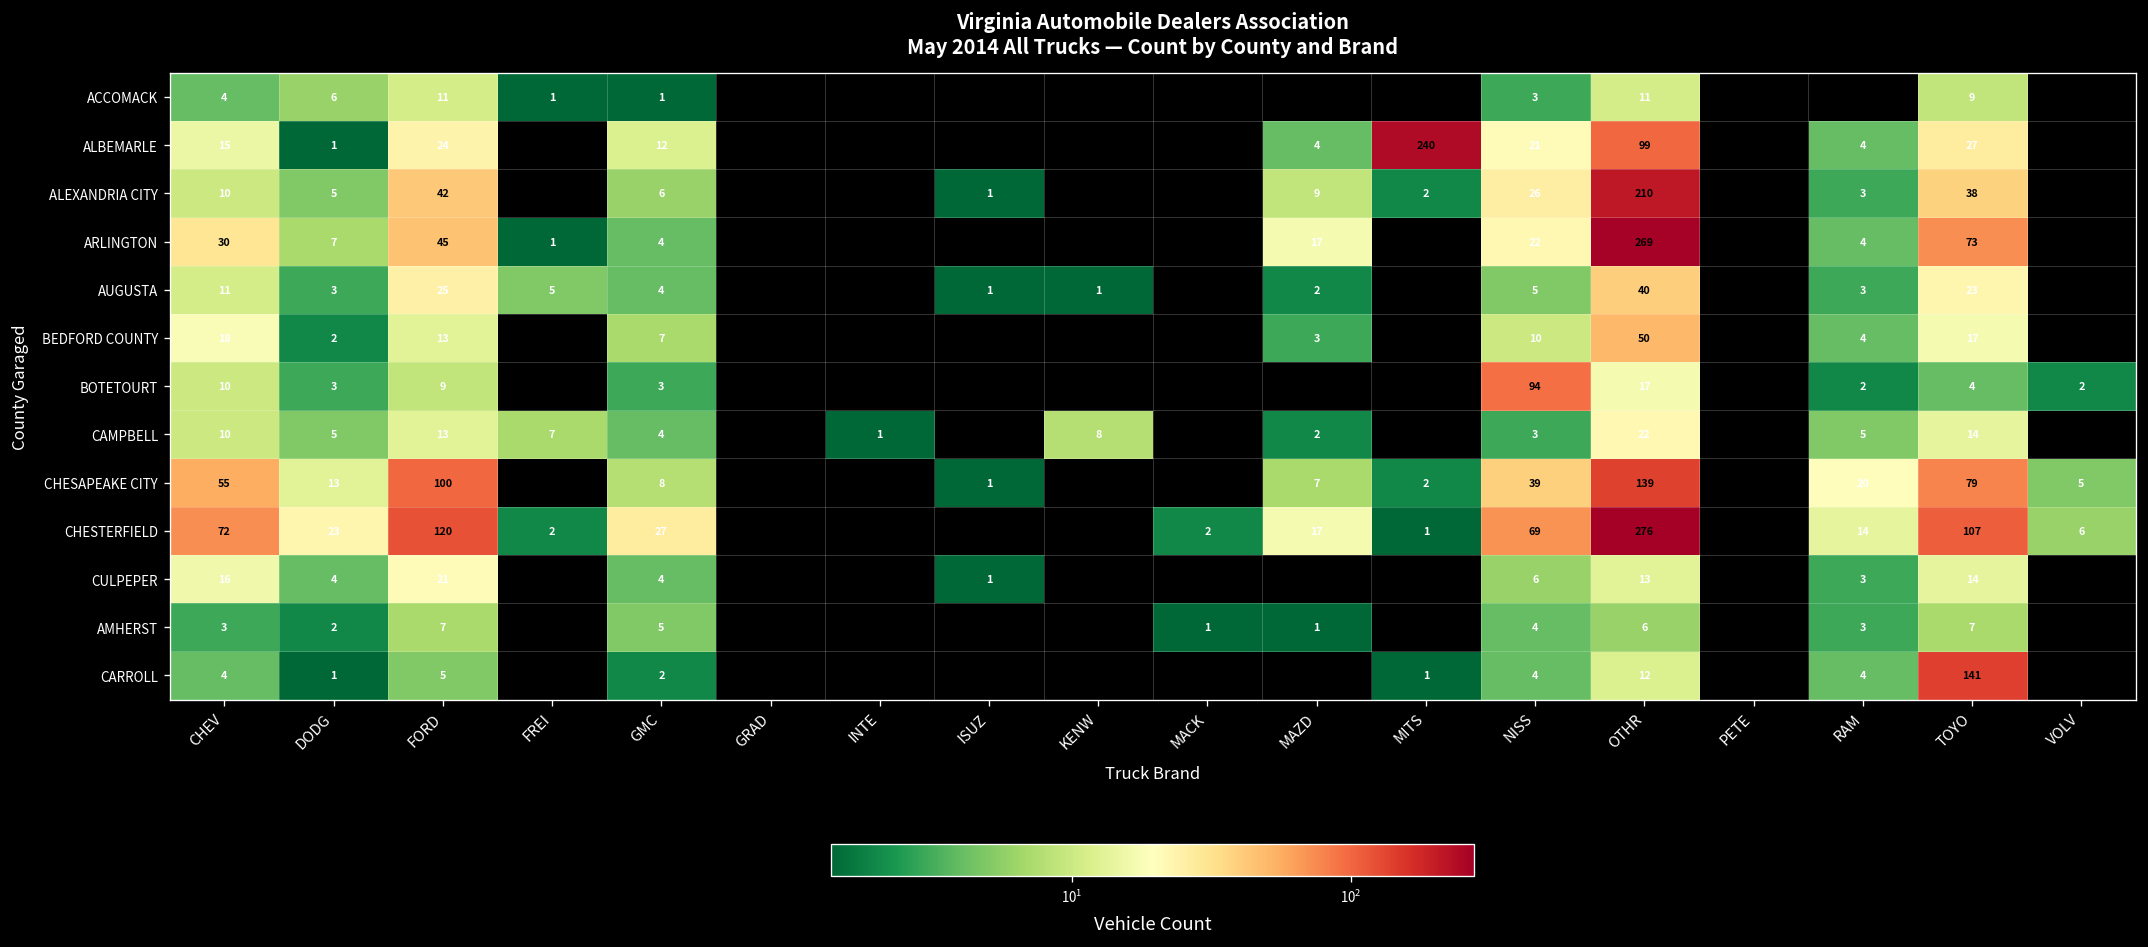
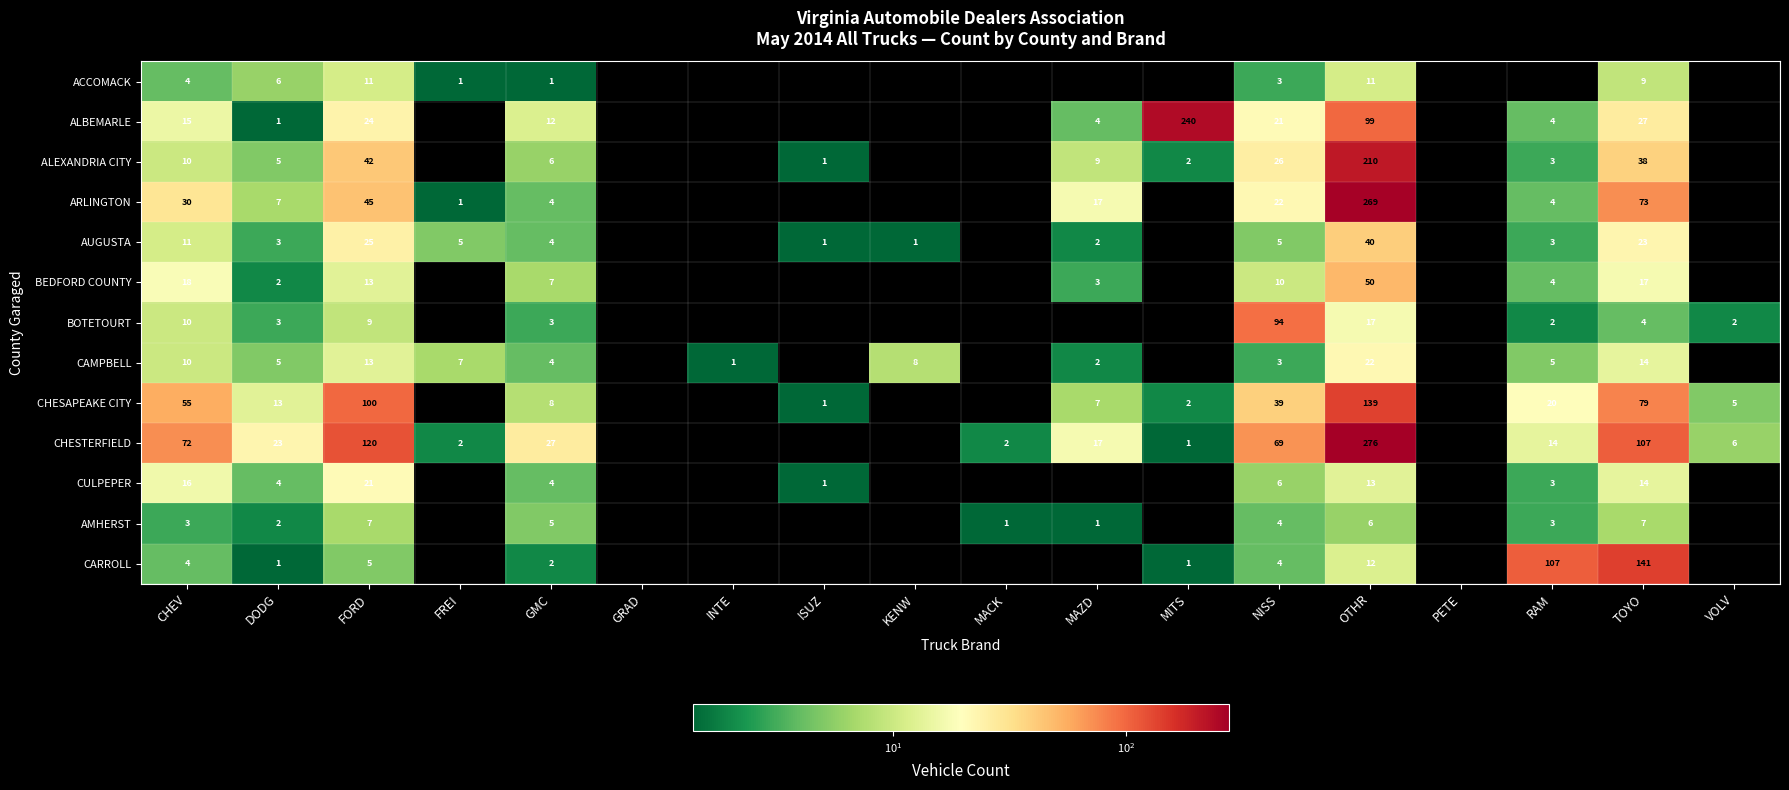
  {
    "ACCOMACK": {
      "CHEV": 4,
      "DODG": 6,
      "FORD": 11,
      "FREI": 1,
      "GMC": 1,
      "NISS": 3,
      "OTHR": 11,
      "TOYO": 9
    },
    "ALBEMARLE": {
      "CHEV": 15,
      "DODG": 1,
      "FORD": 24,
      "GMC": 12,
      "MAZD": 4,
      "MITS": 240,
      "NISS": 21,
      "OTHR": 99,
      "RAM": 4,
      "TOYO": 27
    },
    "ALEXANDRIA CITY": {
      "CHEV": 10,
      "DODG": 5,
      "FORD": 42,
      "GMC": 6,
      "ISUZ": 1,
      "MAZD": 9,
      "MITS": 2,
      "NISS": 26,
      "OTHR": 210,
      "RAM": 3,
      "TOYO": 38
    },
    "ARLINGTON": {
      "CHEV": 30,
      "DODG": 7,
      "FORD": 45,
      "FREI": 1,
      "GMC": 4,
      "MAZD": 17,
      "NISS": 22,
      "OTHR": 269,
      "RAM": 4,
      "TOYO": 73
    },
    "AUGUSTA": {
      "CHEV": 11,
      "DODG": 3,
      "FORD": 25,
      "FREI": 5,
      "GMC": 4,
      "ISUZ": 1,
      "KENW": 1,
      "MAZD": 2,
      "NISS": 5,
      "OTHR": 40,
      "RAM": 3,
      "TOYO": 23
    },
    "BEDFORD COUNTY": {
      "CHEV": 18,
      "DODG": 2,
      "FORD": 13,
      "GMC": 7,
      "MAZD": 3,
      "NISS": 10,
      "OTHR": 50,
      "RAM": 4,
      "TOYO": 17
    },
    "BOTETOURT": {
      "CHEV": 10,
      "DODG": 3,
      "FORD": 9,
      "GMC": 3,
      "NISS": 94,
      "OTHR": 17,
      "RAM": 2,
      "TOYO": 4,
      "VOLV": 2
    },
    "CAMPBELL": {
      "CHEV": 10,
      "DODG": 5,
      "FORD": 13,
      "FREI": 7,
      "GMC": 4,
      "INTE": 1,
      "KENW": 8,
      "MAZD": 2,
      "NISS": 3,
      "OTHR": 22,
      "RAM": 5,
      "TOYO": 14
    },
    "CHESAPEAKE CITY": {
      "CHEV": 55,
      "DODG": 13,
      "FORD": 100,
      "GMC": 8,
      "ISUZ": 1,
      "MAZD": 7,
      "MITS": 2,
      "NISS": 39,
      "OTHR": 139,
      "RAM": 20,
      "TOYO": 79,
      "VOLV": 5
    },
    "CHESTERFIELD": {
      "CHEV": 72,
      "DODG": 23,
      "FORD": 120,
      "FREI": 2,
      "GMC": 27,
      "MACK": 2,
      "MAZD": 17,
      "MITS": 1,
      "NISS": 69,
      "OTHR": 276,
      "RAM": 14,
      "TOYO": 107,
      "VOLV": 6
    },
    "CULPEPER": {
      "CHEV": 16,
      "DODG": 4,
      "FORD": 21,
      "GMC": 4,
      "ISUZ": 1,
      "NISS": 6,
      "OTHR": 13,
      "RAM": 3,
      "TOYO": 14
    },
    "AMHERST": {
      "CHEV": 3,
      "DODG": 2,
      "FORD": 7,
      "GMC": 5,
      "MACK": 1,
      "MAZD": 1,
      "NISS": 4,
      "OTHR": 6,
      "RAM": 3,
      "TOYO": 7
    },
    "CARROLL": {
      "CHEV": 4,
      "DODG": 1,
      "FORD": 5,
      "GMC": 2,
      "MITS": 1,
      "NISS": 4,
      "OTHR": 12,
-     "RAM": 4,
+     "RAM": 107,
      "TOYO": 141
    }
  }
